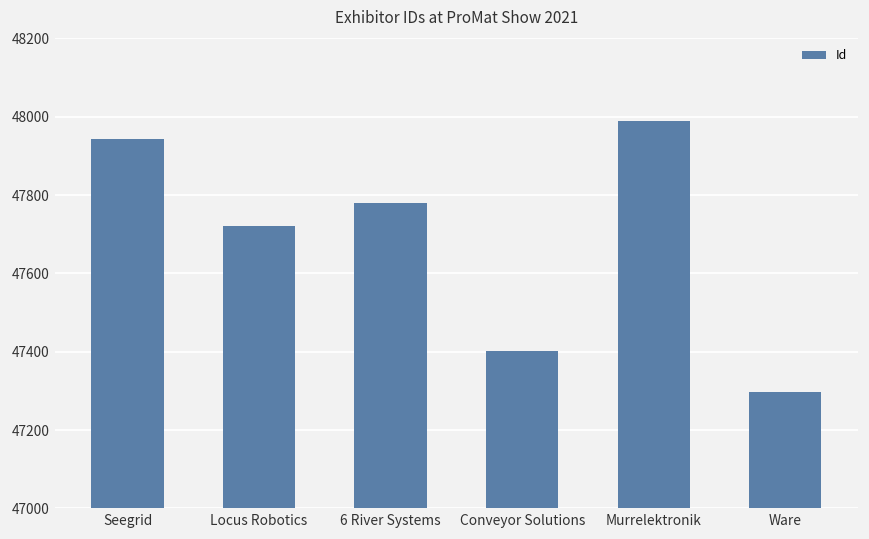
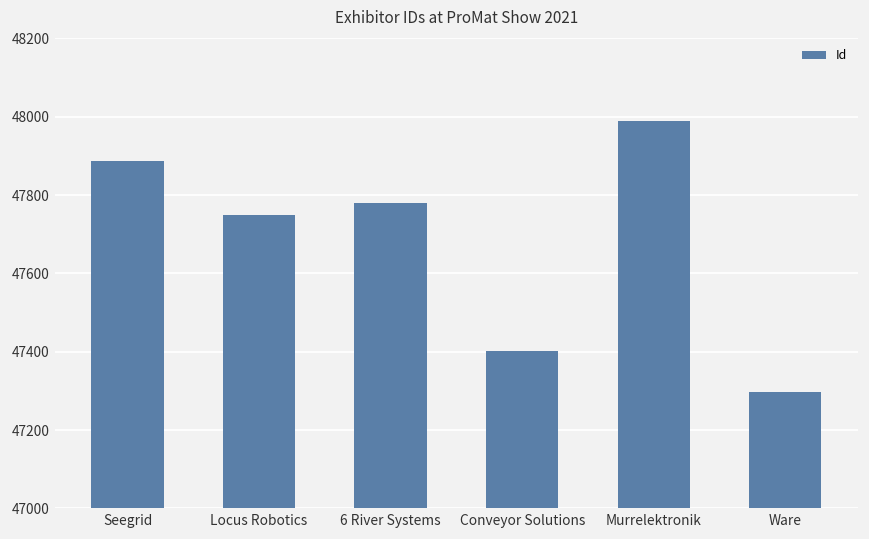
  {
-   "Seegrid": 47940,
-   "Locus Robotics": 47720,
+   "Seegrid": 47890,
+   "Locus Robotics": 47750,
    "6 River Systems": 47780,
    "Conveyor Solutions": 47400,
    "Murrelektronik": 47990,
    "Ware": 47300
  }
